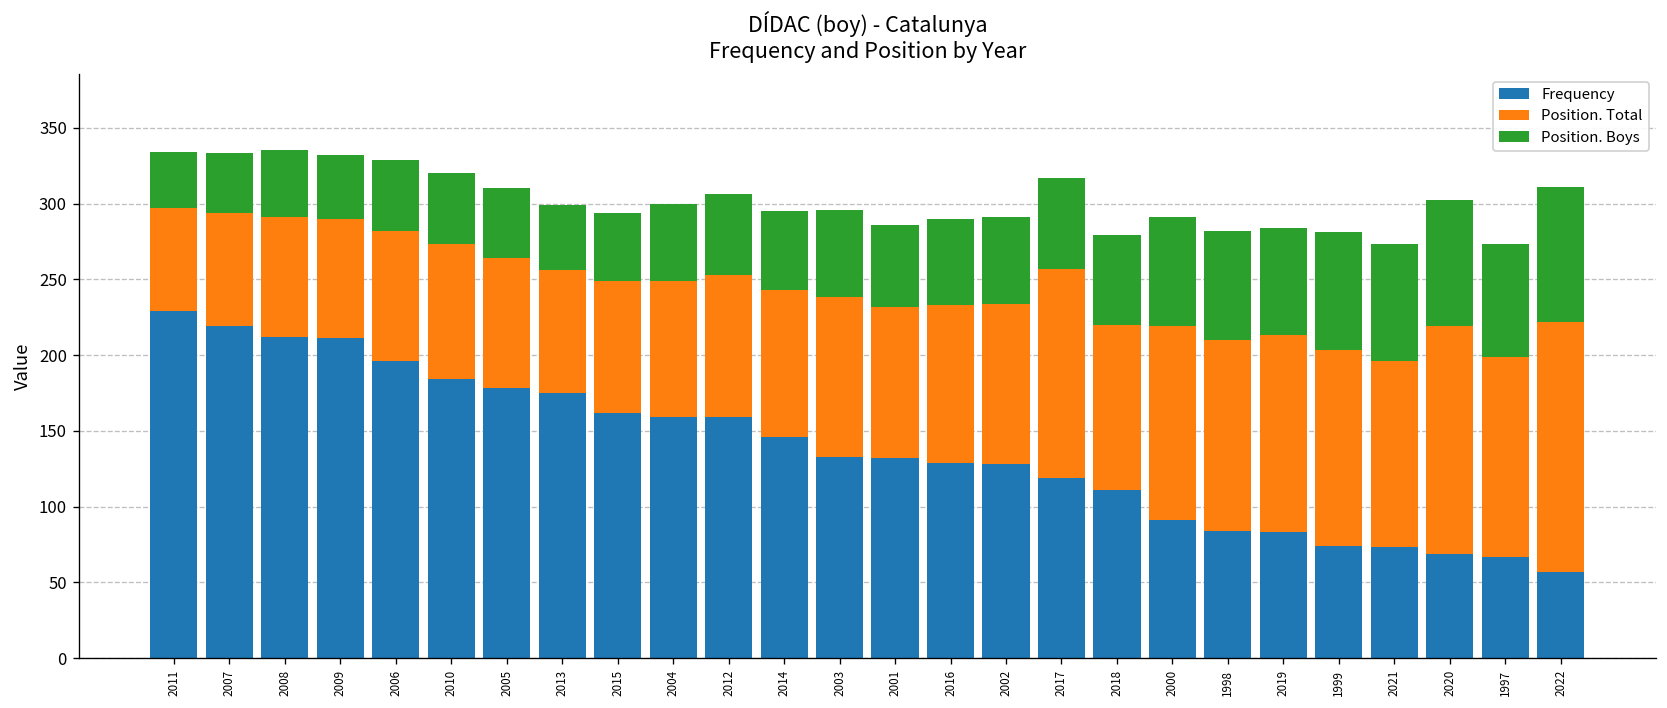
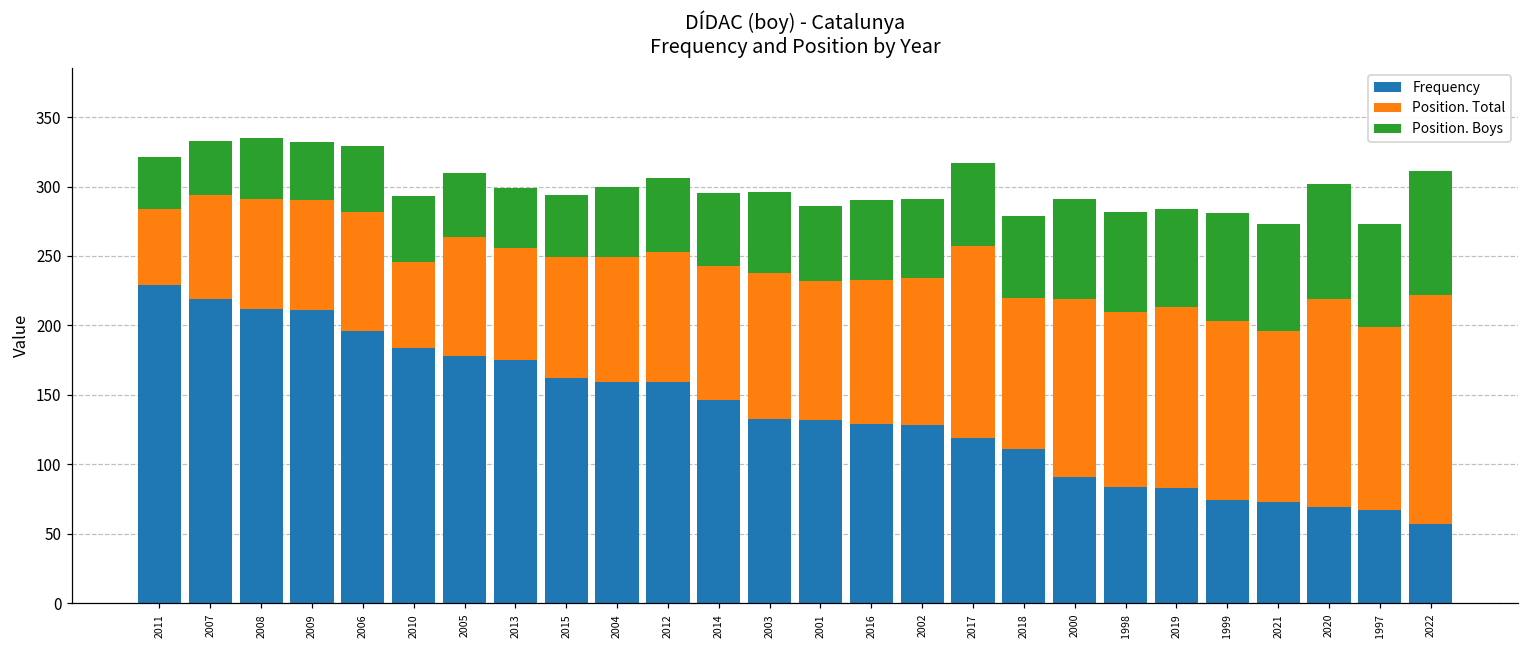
  {
    "Frequency": {
      "2011": 229,
      "2007": 219,
      "2008": 212,
      "2009": 211,
      "2006": 196,
      "2010": 184,
      "2005": 178,
      "2013": 175,
      "2015": 162,
      "2004": 159,
      "2012": 159,
      "2014": 146,
      "2003": 133,
      "2001": 132,
      "2016": 129,
      "2002": 128,
      "2017": 119,
      "2018": 111,
      "2000": 91,
      "1998": 84,
      "2019": 83,
      "1999": 74,
      "2021": 73,
      "2020": 69,
      "1997": 67,
      "2022": 57
    },
    "Position. Total": {
-     "2011": 68,
+     "2011": 55,
      "2007": 75,
      "2008": 79,
      "2009": 79,
      "2006": 86,
-     "2010": 89,
+     "2010": 62,
      "2005": 86,
      "2013": 81,
      "2015": 87,
      "2004": 90,
      "2012": 94,
      "2014": 97,
      "2003": 105,
      "2001": 100,
      "2016": 104,
      "2002": 106,
      "2017": 138,
      "2018": 109,
      "2000": 128,
      "1998": 126,
      "2019": 130,
      "1999": 129,
      "2021": 123,
      "2020": 150,
      "1997": 132,
      "2022": 165
    },
    "Position. Boys": {
      "2011": 37,
      "2007": 39,
      "2008": 44,
      "2009": 42,
      "2006": 47,
      "2010": 47,
      "2005": 46,
      "2013": 43,
      "2015": 45,
      "2004": 51,
      "2012": 53,
      "2014": 52,
      "2003": 58,
      "2001": 54,
      "2016": 57,
      "2002": 57,
      "2017": 60,
      "2018": 59,
      "2000": 72,
      "1998": 72,
      "2019": 71,
      "1999": 78,
      "2021": 77,
      "2020": 83,
      "1997": 74,
      "2022": 89
    }
  }
